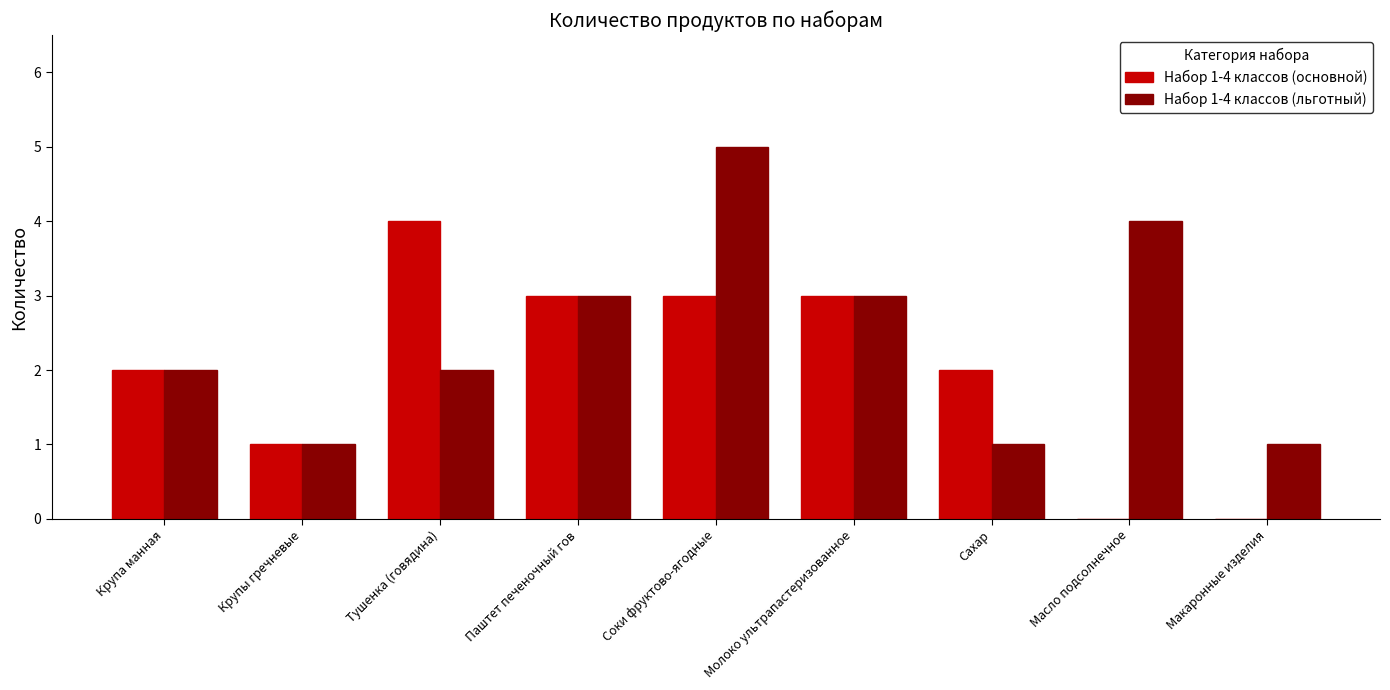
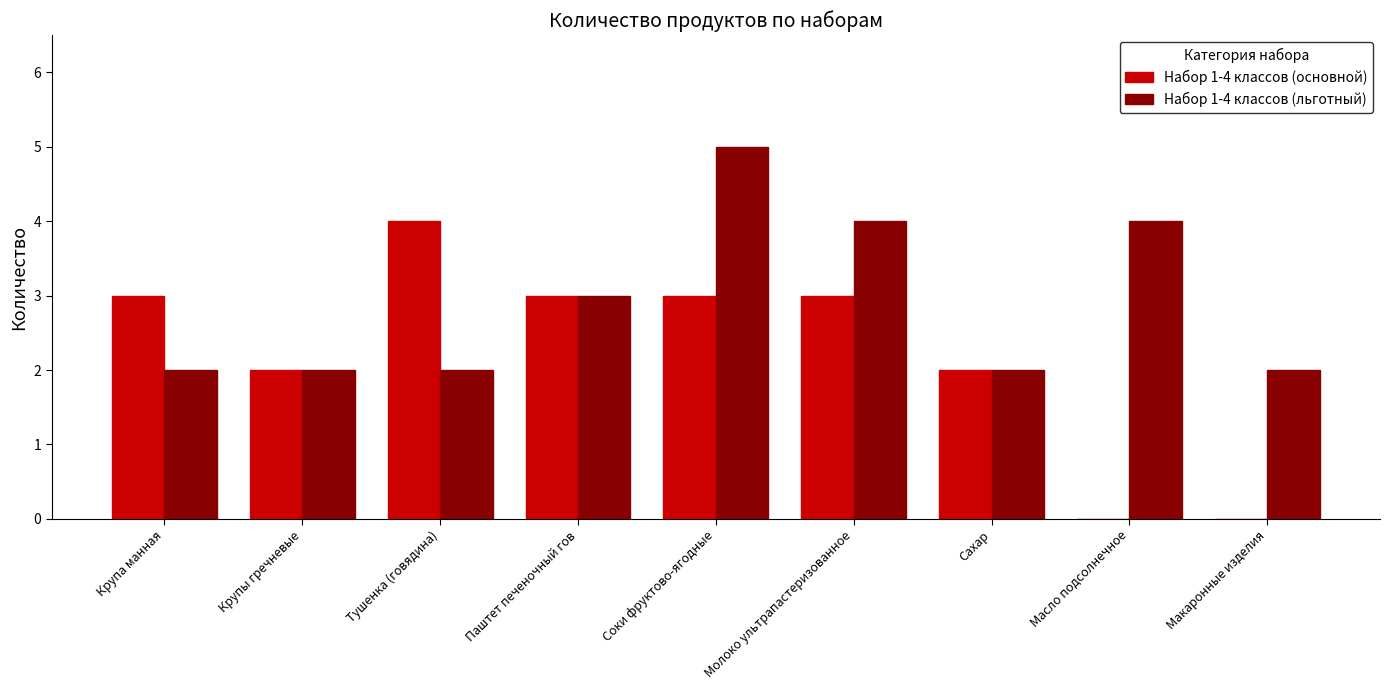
  {
    "Набор 1-4 классов (основной)": {
-     "Крупа манная": 2,
-     "Крупы гречневые": 1,
+     "Крупа манная": 3,
+     "Крупы гречневые": 2,
      "Тушенка (говядина)": 4,
      "Паштет печеночный гов": 3,
      "Соки фруктово-ягодные": 3,
      "Молоко ультрапастеризованное": 3,
      "Сахар": 2,
      "Масло подсолнечное": 0,
      "Макаронные изделия": 0
    },
    "Набор 1-4 классов (льготный)": {
      "Крупа манная": 2,
-     "Крупы гречневые": 1,
+     "Крупы гречневые": 2,
      "Тушенка (говядина)": 2,
      "Паштет печеночный гов": 3,
      "Соки фруктово-ягодные": 5,
-     "Молоко ультрапастеризованное": 3,
-     "Сахар": 1,
+     "Молоко ультрапастеризованное": 4,
+     "Сахар": 2,
      "Масло подсолнечное": 4,
-     "Макаронные изделия": 1
+     "Макаронные изделия": 2
    }
  }
